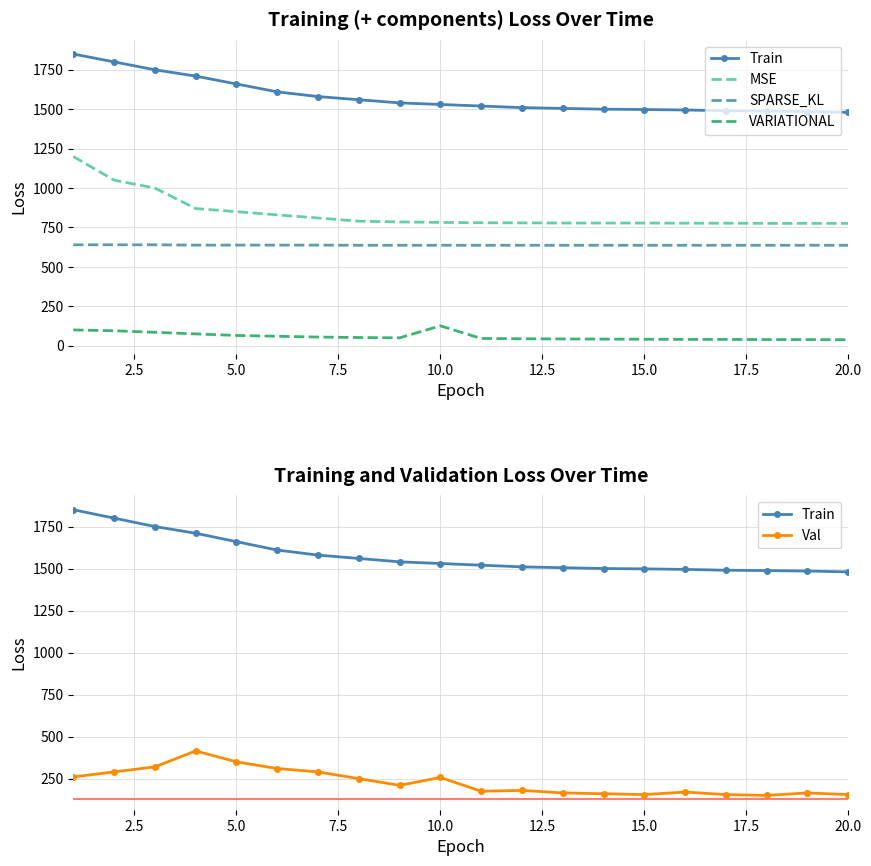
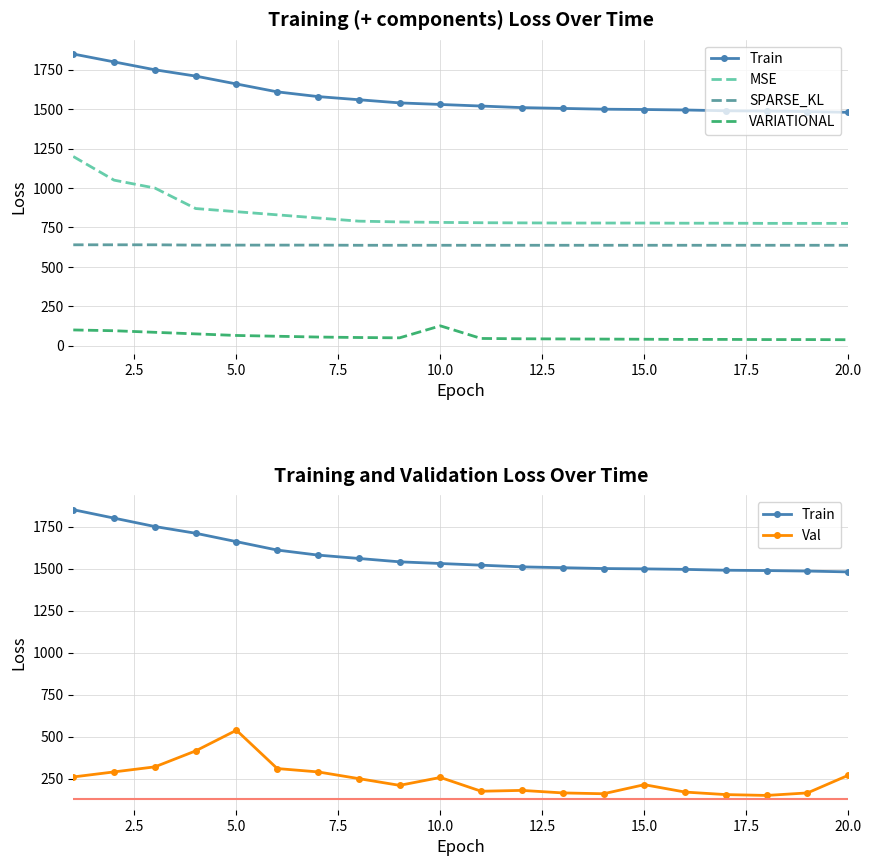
  {
    "Training (+ components) Loss Over Time": {
      "VARIATIONAL": {
        "5.0": 70,
        "10.0": 130,
        "15.0": 40,
        "20.0": 40
      }
    },
    "Training and Validation Loss Over Time": {
      "Train": {
        "5.0": 1660,
        "10.0": 1530,
        "15.0": 1500,
        "20.0": 1480
      },
      "Val": {
-       "5.0": 350,
+       "5.0": 540,
        "10.0": 260,
-       "15.0": 160,
-       "20.0": 160
+       "15.0": 210,
+       "20.0": 270
      }
    }
  }
